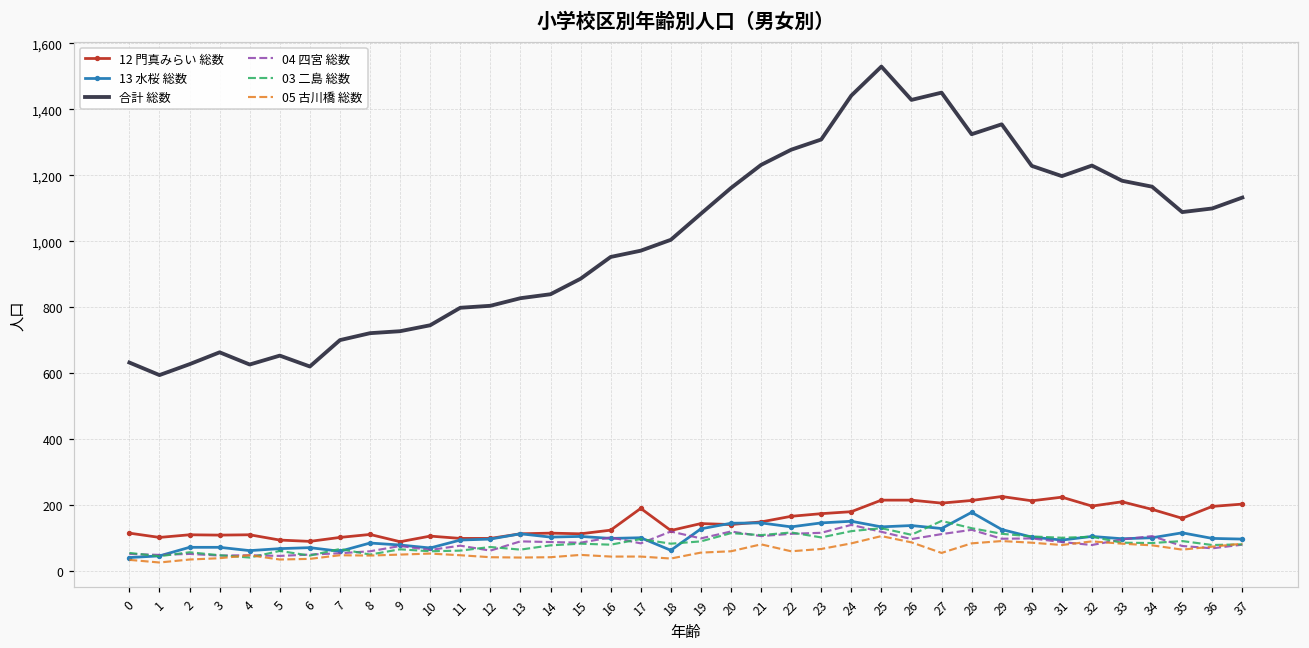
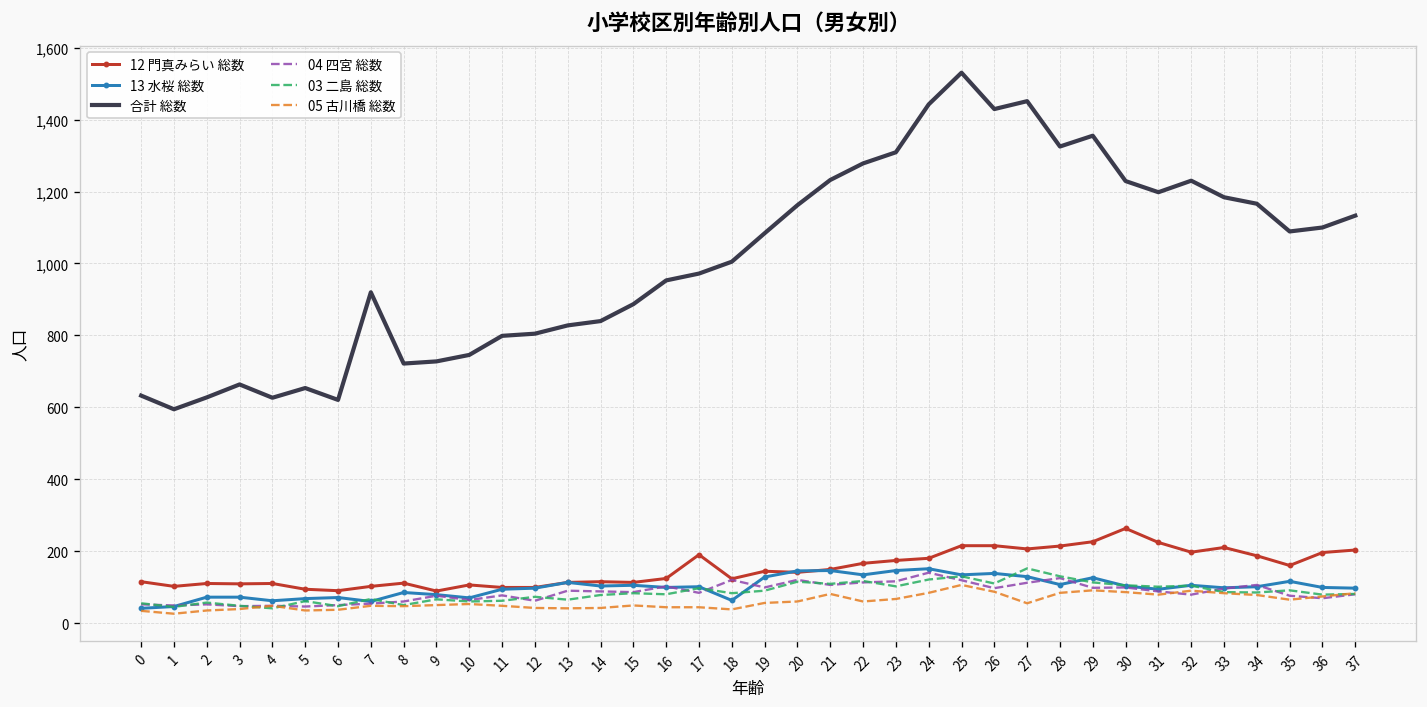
  {
    "12 門真みらい 総数": {
      "0": "120",
      "1": "100",
      "2": "110",
      "3": "110",
      "4": "110",
      "5": "100",
      "6": "90",
      "7": "100",
      "8": "110",
      "9": "90",
      "10": "110",
      "14": "120",
      "16": "130",
      "17": "190",
      "19": "150",
      "22": "170",
      "23": "180",
      "24": "180",
      "25": "220",
      "26": "220",
      "27": "210",
      "28": "220",
      "29": "230",
-     "30": "210",
+     "30": "260",
      "31": "230",
      "32": "200",
      "33": "210",
      "34": "190",
      "35": "160",
      "36": "200",
      "37": "200"
    },
    "13 水桜 総数": {
      "2": "70",
      "3": "70",
      "4": "60",
      "6": "70",
      "8": "90",
      "14": "100",
      "18": "60",
      "19": "130",
      "22": "140",
      "23": "150",
      "24": "150",
      "26": "140",
      "27": "130",
-     "28": "180",
+     "28": "110",
      "29": "130",
      "35": "120",
      "36": "100",
      "37": "100"
    },
    "合計 総数": {
      "0": "630",
      "1": "600",
      "2": "630",
      "3": "660",
      "4": "630",
      "5": "650",
      "6": "620",
-     "7": "700",
+     "7": "920",
      "8": "720",
      "9": "730",
      "10": "750",
      "11": "800",
      "12": "810",
      "13": "830",
      "14": "840",
      "15": "890",
      "16": "950",
      "17": "970",
      "18": "1,010",
      "19": "1,080",
      "20": "1,160",
      "21": "1,230",
      "22": "1,280",
      "23": "1,310",
      "24": "1,440",
      "25": "1,530",
      "26": "1,430",
      "27": "1,450",
      "28": "1,330",
      "29": "1,360",
      "30": "1,230",
      "31": "1,200",
      "32": "1,230",
      "33": "1,180",
      "34": "1,170",
      "35": "1,090",
      "36": "1,100",
      "37": "1,130"
    },
    "04 四宮 総数": {
      "5": "50",
      "8": "60",
      "11": "80",
      "12": "60",
      "13": "90",
      "14": "90",
      "17": "90",
      "19": "100",
      "23": "120",
      "24": "140",
      "25": "120",
      "26": "100",
      "27": "110",
      "32": "80",
      "35": "80"
    },
    "03 二島 総数": {
      "9": "70",
      "11": "60",
      "12": "70",
      "13": "70",
      "14": "80",
      "16": "80",
      "18": "80",
      "19": "90",
      "23": "100",
      "24": "120",
      "26": "110",
      "27": "150",
      "29": "110",
      "35": "90"
    },
    "05 古川橋 総数": {
      "1": "30",
      "2": "40",
      "5": "40",
      "6": "40",
      "9": "50",
      "11": "50",
      "12": "40",
      "13": "40",
      "14": "40",
      "15": "50",
      "16": "50",
      "17": "50",
      "18": "40",
      "19": "60",
      "20": "60",
      "21": "80",
      "22": "60",
      "23": "70",
      "24": "90",
      "25": "110",
      "26": "90",
      "27": "60",
      "28": "90",
      "30": "90",
      "31": "80",
      "32": "90",
      "35": "70"
    }
  }
